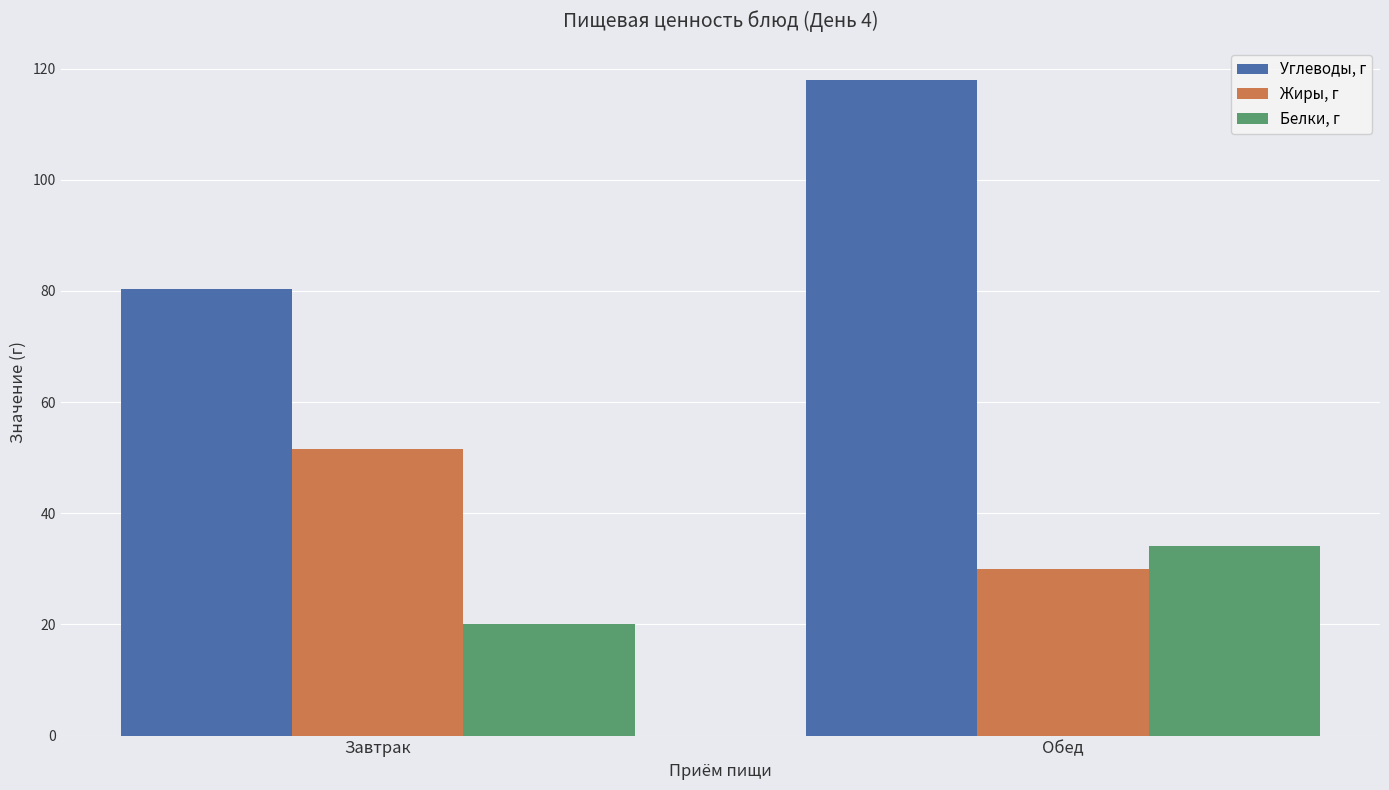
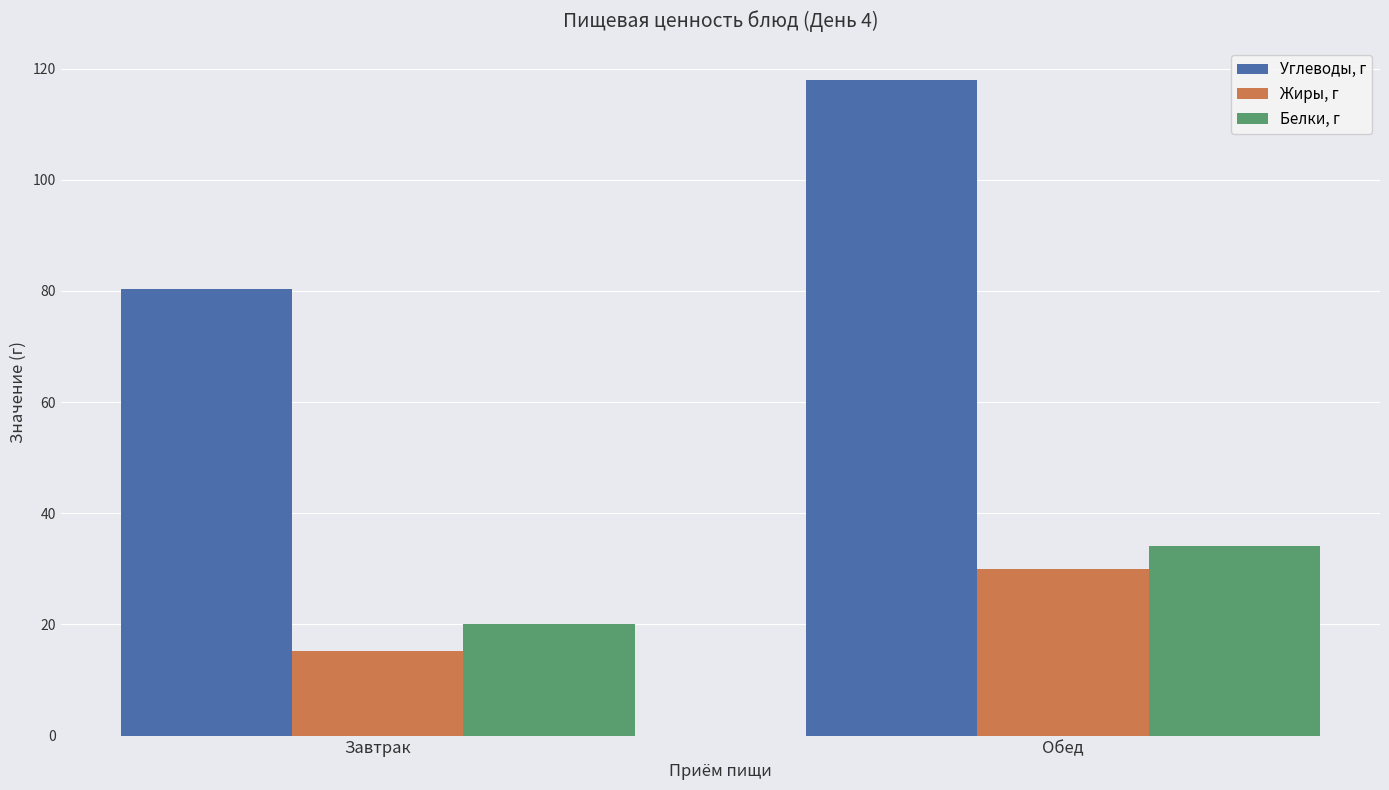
  {
    "Углеводы, г": {
      "Завтрак": 80,
      "Обед": 118
    },
    "Жиры, г": {
-     "Завтрак": 52,
+     "Завтрак": 15,
      "Обед": 30
    },
    "Белки, г": {
      "Завтрак": 20,
      "Обед": 34
    }
  }
